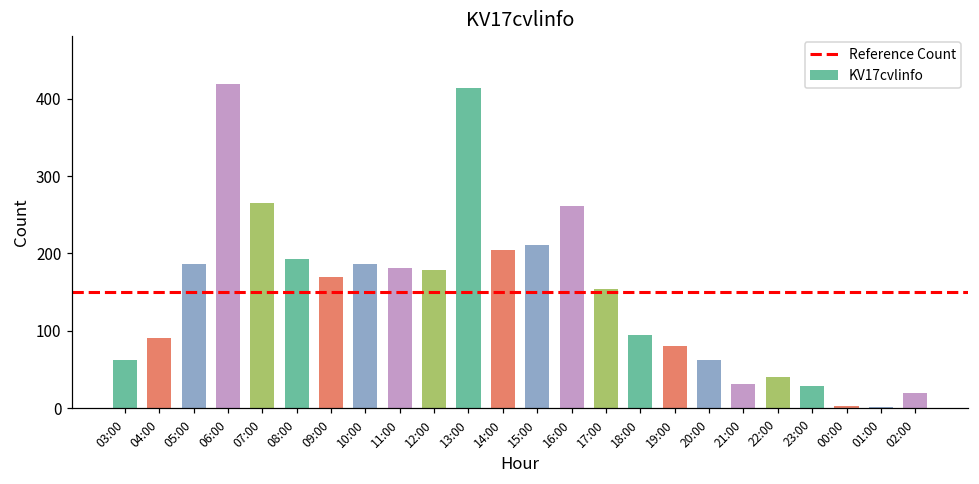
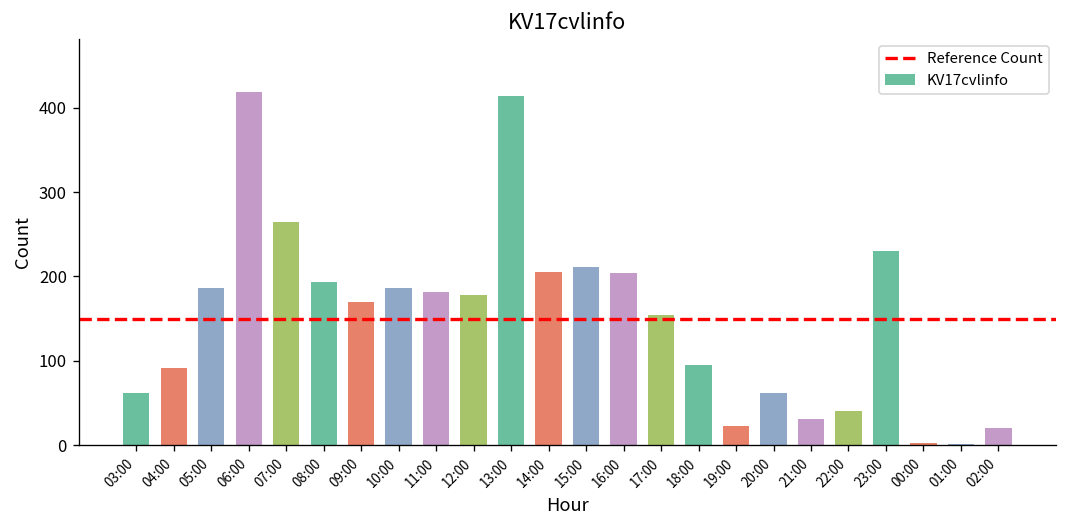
  {
    "03:00": 60,
    "04:00": 90,
    "05:00": 190,
    "06:00": 420,
    "07:00": 270,
    "08:00": 190,
    "09:00": 170,
    "10:00": 190,
    "11:00": 180,
    "12:00": 180,
    "13:00": 410,
    "14:00": 210,
    "15:00": 210,
-   "16:00": 260,
+   "16:00": 200,
    "17:00": 150,
    "18:00": 100,
-   "19:00": 80,
+   "19:00": 20,
    "20:00": 60,
    "21:00": 30,
    "22:00": 40,
-   "23:00": 30,
+   "23:00": 230,
    "02:00": 20
  }
